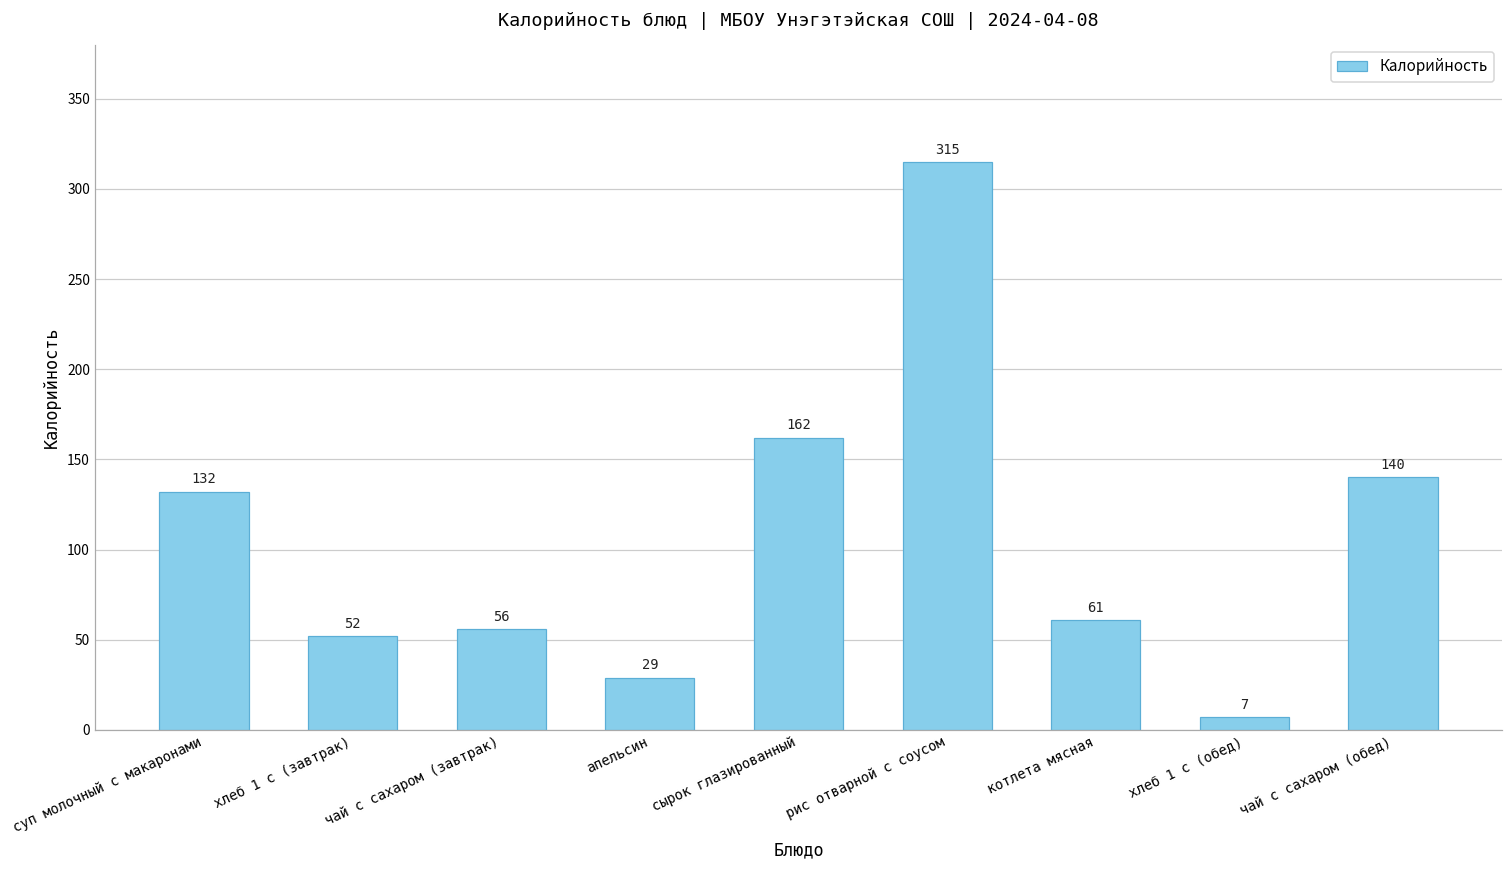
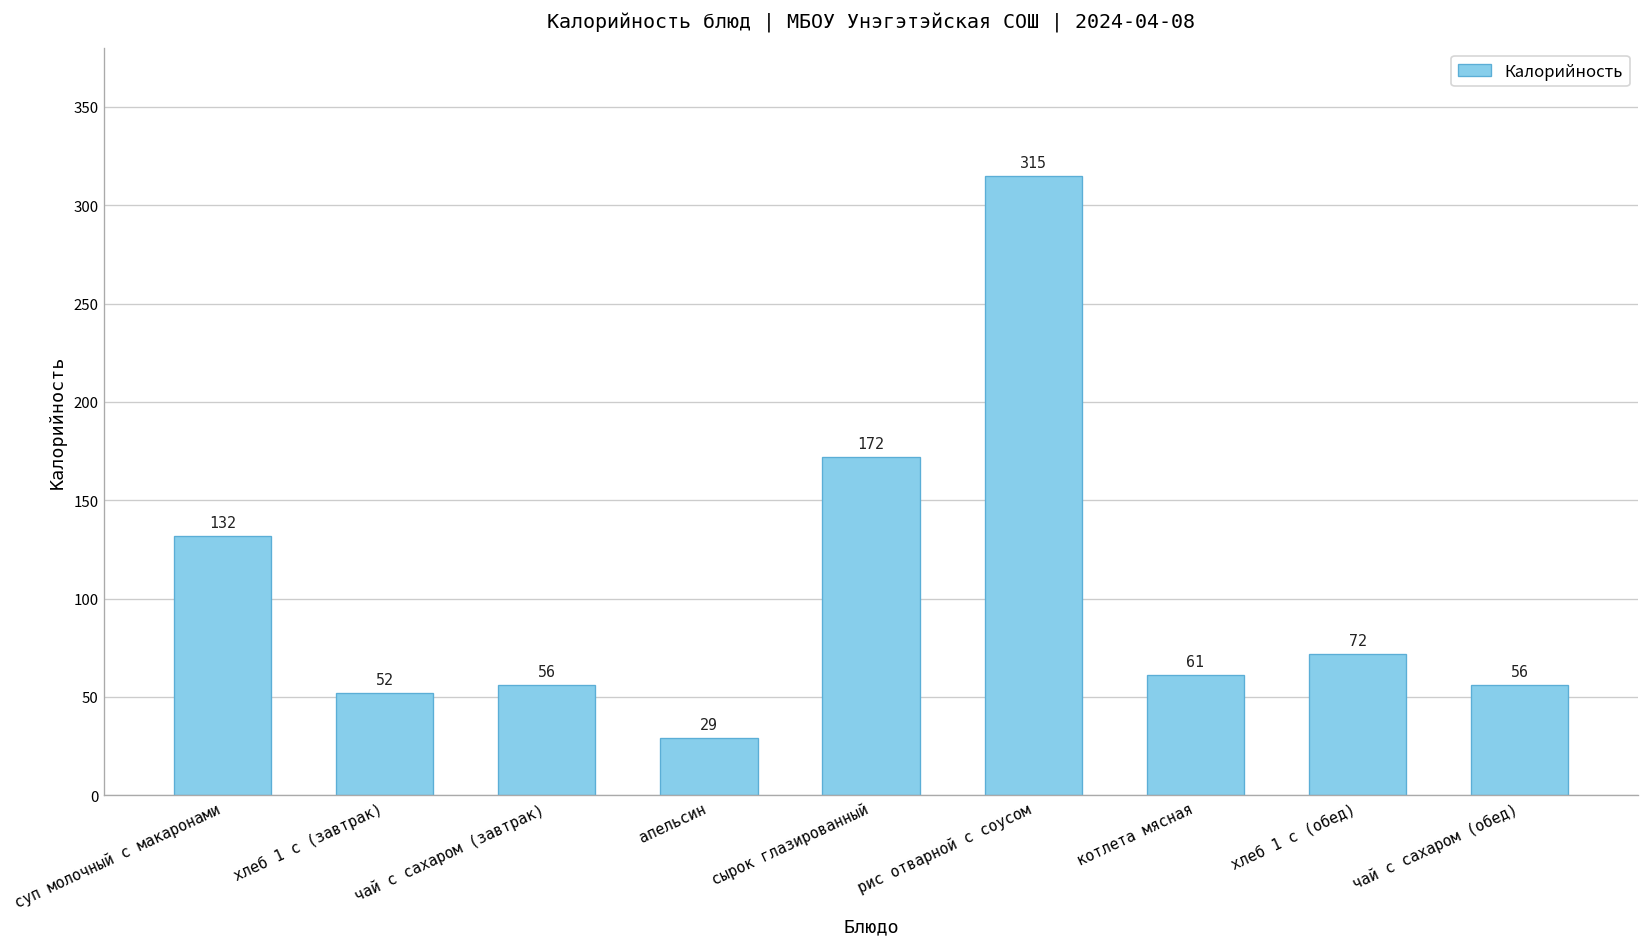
  {
    "суп молочный с макаронами": 132,
    "хлеб 1 с (завтрак)": 52,
    "чай с сахаром (завтрак)": 56,
    "апельсин": 29,
-   "сырок глазированный": 162,
+   "сырок глазированный": 172,
    "рис отварной с соусом": 315,
    "котлета мясная": 61,
-   "хлеб 1 с (обед)": 7,
-   "чай с сахаром (обед)": 140
+   "хлеб 1 с (обед)": 72,
+   "чай с сахаром (обед)": 56
  }
